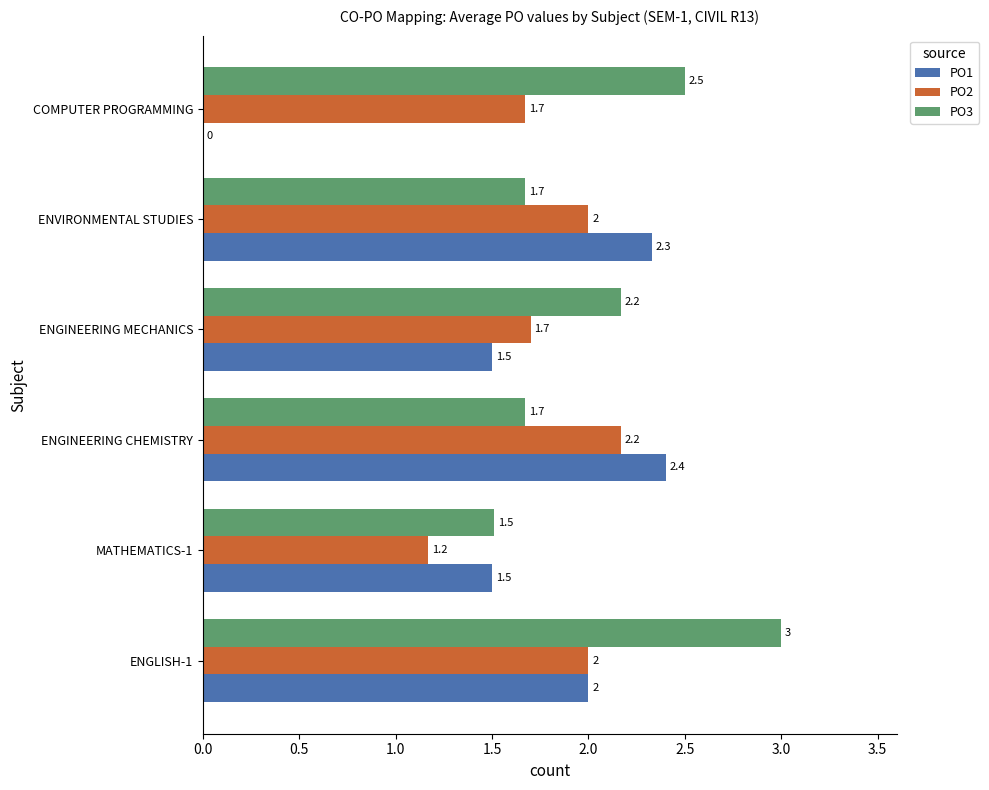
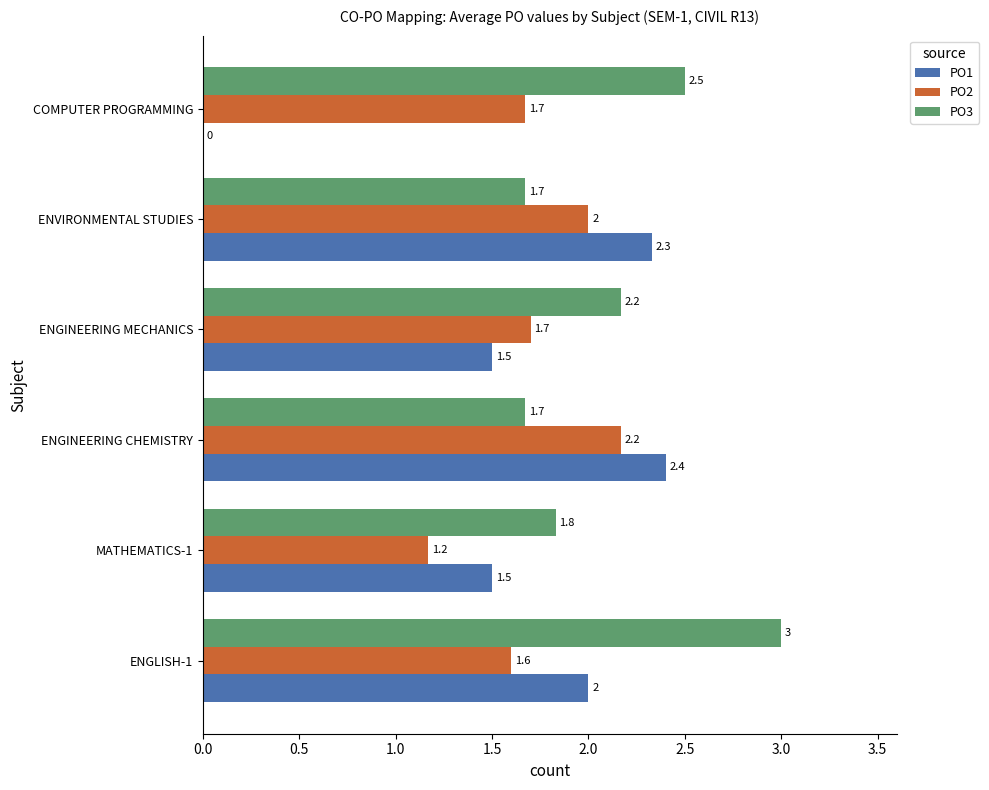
  {
    "PO1": {
      "COMPUTER PROGRAMMING": 0,
      "ENVIRONMENTAL STUDIES": 2.3,
      "ENGINEERING MECHANICS": 1.5,
      "ENGINEERING CHEMISTRY": 2.4,
      "MATHEMATICS-1": 1.5,
      "ENGLISH-1": 2
    },
    "PO2": {
      "COMPUTER PROGRAMMING": 1.7,
      "ENVIRONMENTAL STUDIES": 2,
      "ENGINEERING MECHANICS": 1.7,
      "ENGINEERING CHEMISTRY": 2.2,
      "MATHEMATICS-1": 1.2,
-     "ENGLISH-1": 2
+     "ENGLISH-1": 1.6
    },
    "PO3": {
      "COMPUTER PROGRAMMING": 2.5,
      "ENVIRONMENTAL STUDIES": 1.7,
      "ENGINEERING MECHANICS": 2.2,
      "ENGINEERING CHEMISTRY": 1.7,
-     "MATHEMATICS-1": 1.5,
+     "MATHEMATICS-1": 1.8,
      "ENGLISH-1": 3
    }
  }
